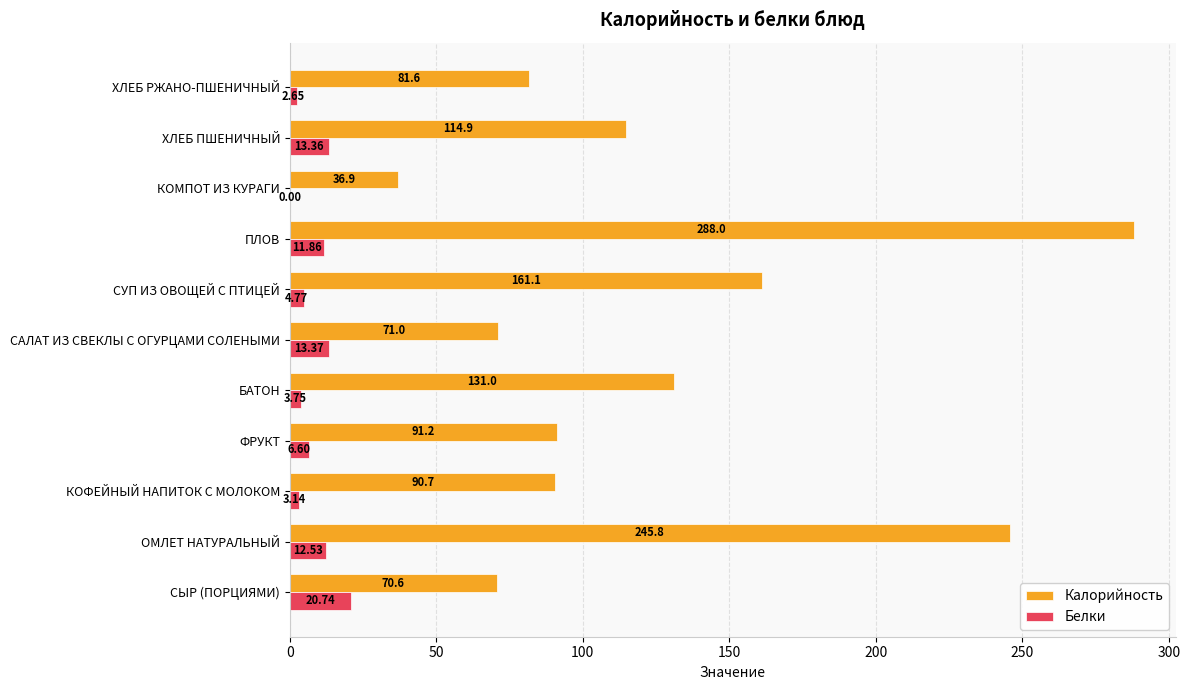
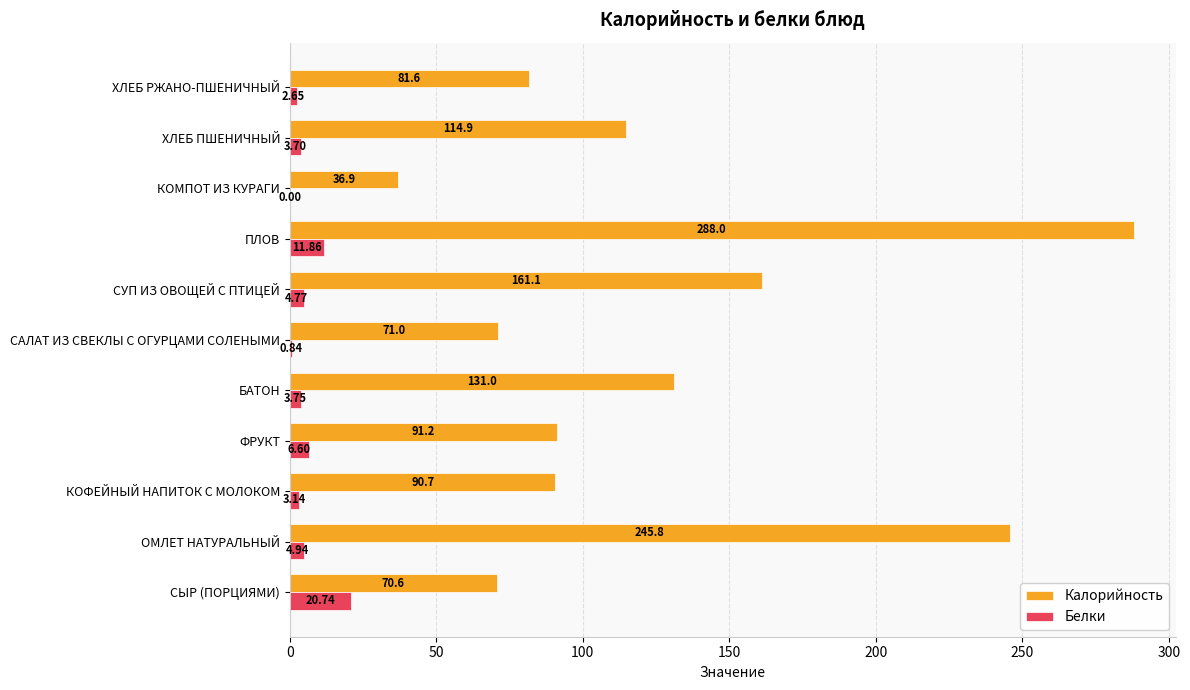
  {
    "Калорийность": {
      "ХЛЕБ РЖАНО-ПШЕНИЧНЫЙ": 81.6,
      "ХЛЕБ ПШЕНИЧНЫЙ": 114.9,
      "КОМПОТ ИЗ КУРАГИ": 36.9,
      "ПЛОВ": 288.0,
      "СУП ИЗ ОВОЩЕЙ С ПТИЦЕЙ": 161.1,
      "САЛАТ ИЗ СВЕКЛЫ С ОГУРЦАМИ СОЛЕНЫМИ": 71.0,
      "БАТОН": 131.0,
      "ФРУКТ": 91.2,
      "КОФЕЙНЫЙ НАПИТОК С МОЛОКОМ": 90.7,
      "ОМЛЕТ НАТУРАЛЬНЫЙ": 245.8,
      "СЫР (ПОРЦИЯМИ)": 70.6
    },
    "Белки": {
      "ХЛЕБ РЖАНО-ПШЕНИЧНЫЙ": 2.65,
-     "ХЛЕБ ПШЕНИЧНЫЙ": 13.36,
+     "ХЛЕБ ПШЕНИЧНЫЙ": 3.70,
      "КОМПОТ ИЗ КУРАГИ": 0.00,
      "ПЛОВ": 11.86,
      "СУП ИЗ ОВОЩЕЙ С ПТИЦЕЙ": 4.77,
-     "САЛАТ ИЗ СВЕКЛЫ С ОГУРЦАМИ СОЛЕНЫМИ": 13.37,
+     "САЛАТ ИЗ СВЕКЛЫ С ОГУРЦАМИ СОЛЕНЫМИ": 0.84,
      "БАТОН": 3.75,
      "ФРУКТ": 6.60,
      "КОФЕЙНЫЙ НАПИТОК С МОЛОКОМ": 3.14,
-     "ОМЛЕТ НАТУРАЛЬНЫЙ": 12.53,
+     "ОМЛЕТ НАТУРАЛЬНЫЙ": 4.94,
      "СЫР (ПОРЦИЯМИ)": 20.74
    }
  }
